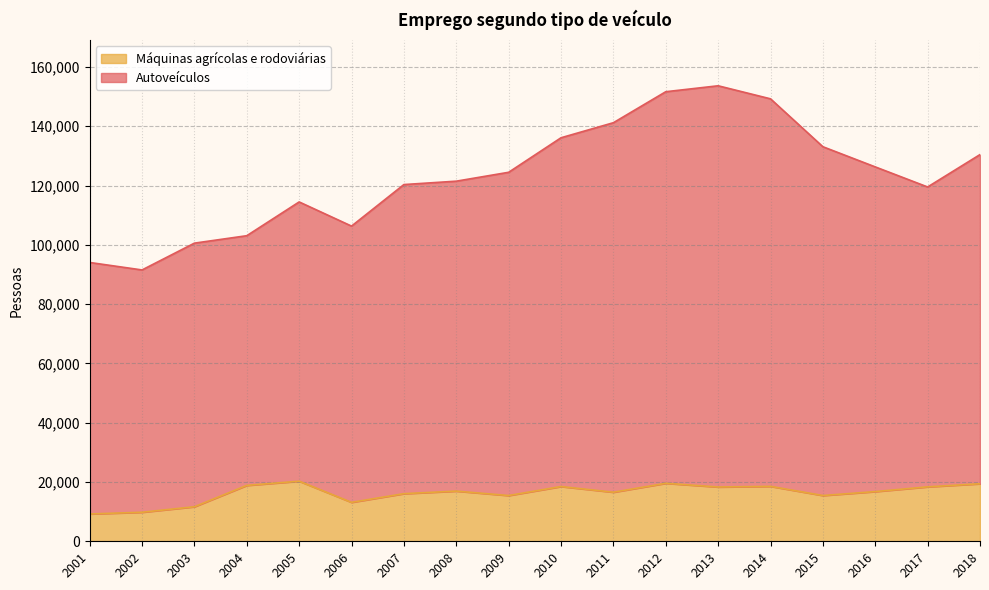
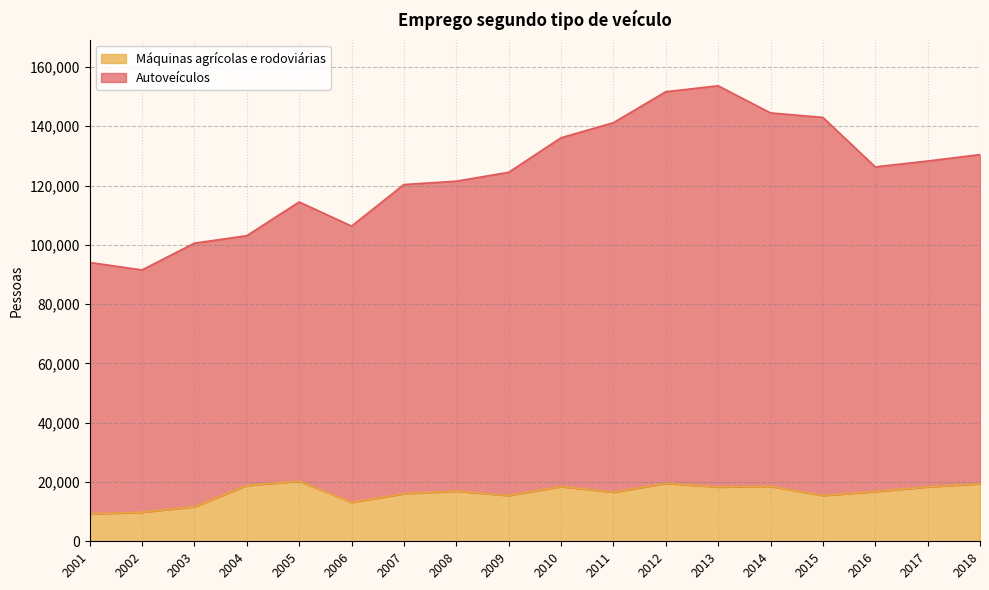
  {
    "Máquinas agrícolas e rodoviárias": {
      "2001": "9,000",
      "2002": "10,000",
      "2003": "12,000",
      "2004": "19,000",
      "2005": "20,000",
      "2006": "13,000",
      "2007": "16,000",
      "2008": "17,000",
      "2009": "15,000",
      "2010": "18,000",
      "2011": "17,000",
      "2012": "20,000",
      "2013": "18,000",
      "2014": "19,000",
      "2015": "15,000",
      "2016": "17,000",
      "2017": "18,000",
      "2018": "19,000"
    },
    "Autoveículos": {
      "2001": "85,000",
      "2002": "82,000",
      "2003": "89,000",
      "2004": "84,000",
      "2005": "94,000",
      "2006": "93,000",
      "2007": "104,000",
      "2008": "105,000",
      "2009": "109,000",
      "2010": "118,000",
      "2011": "125,000",
      "2012": "132,000",
      "2013": "135,000",
-     "2014": "131,000",
-     "2015": "118,000",
+     "2014": "126,000",
+     "2015": "128,000",
      "2016": "110,000",
-     "2017": "101,000",
+     "2017": "110,000",
      "2018": "111,000"
    }
  }
